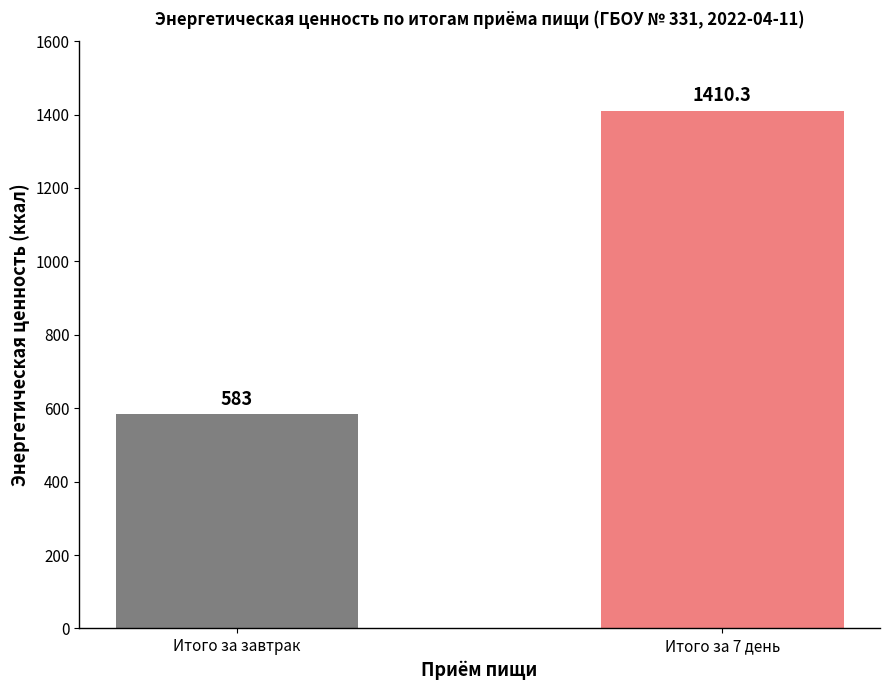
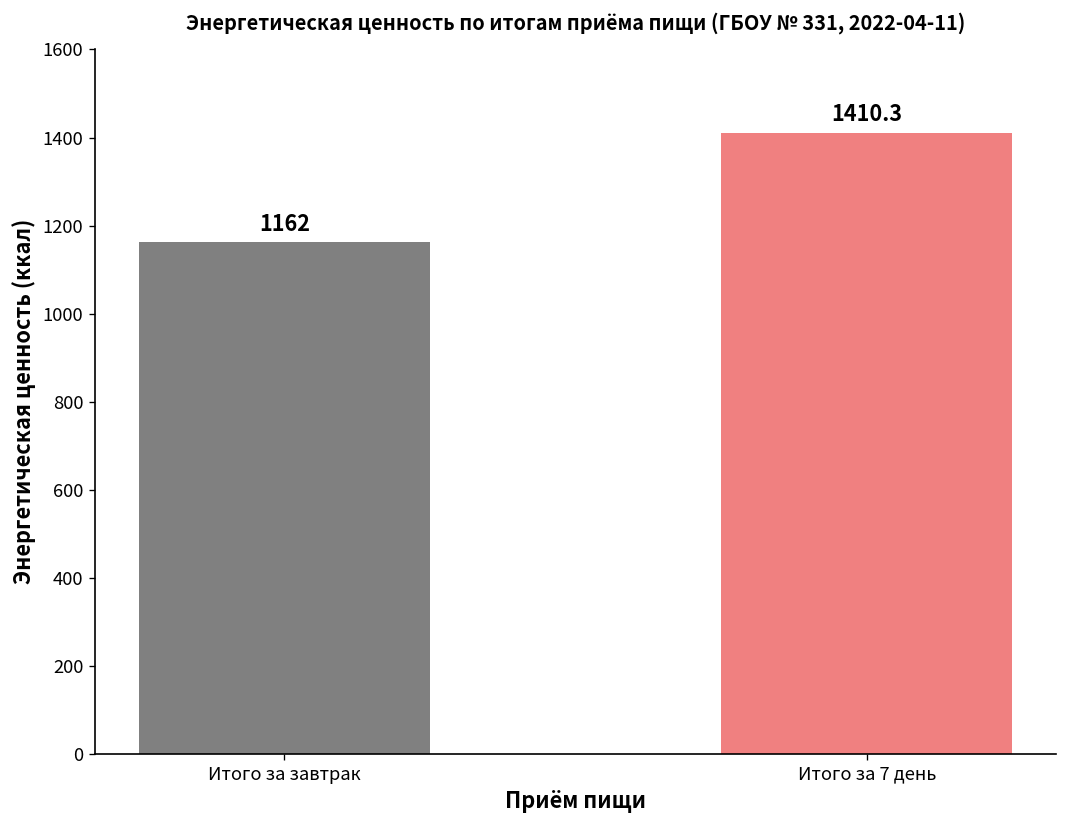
  {
-   "Итого за завтрак": 583,
+   "Итого за завтрак": 1162,
    "Итого за 7 день": 1410.3
  }
